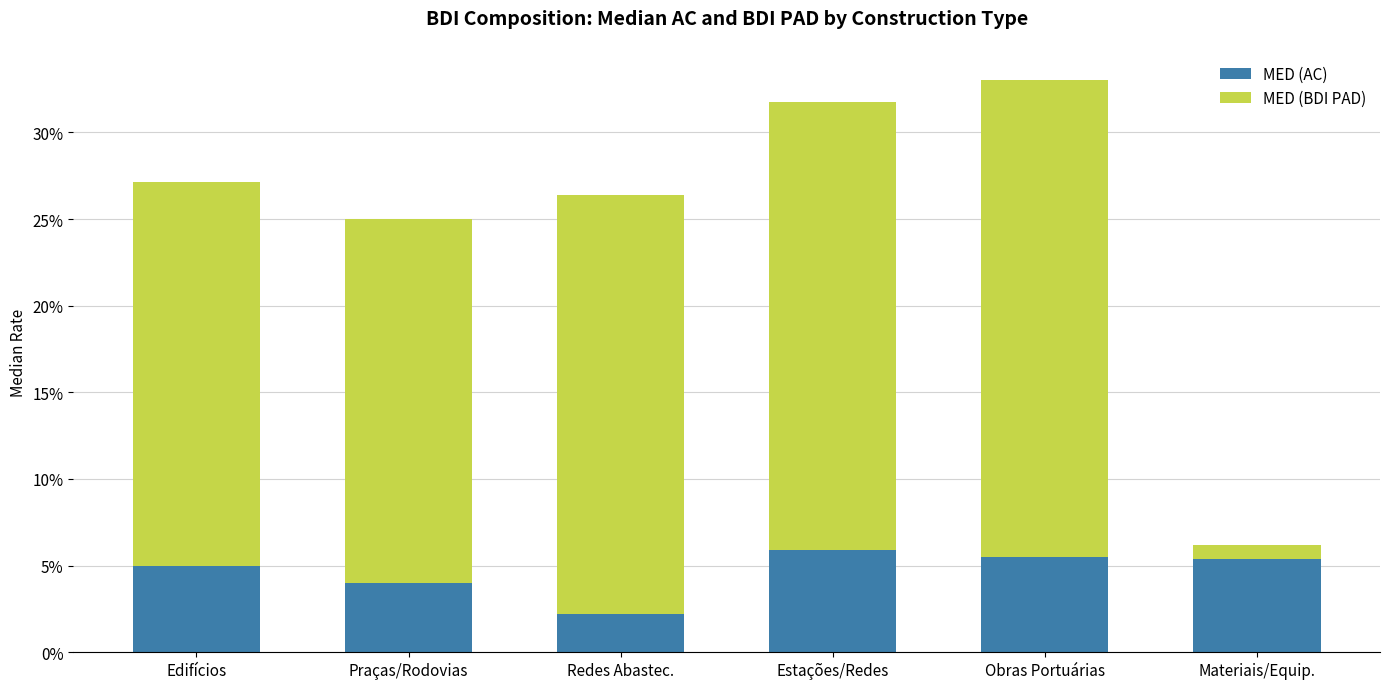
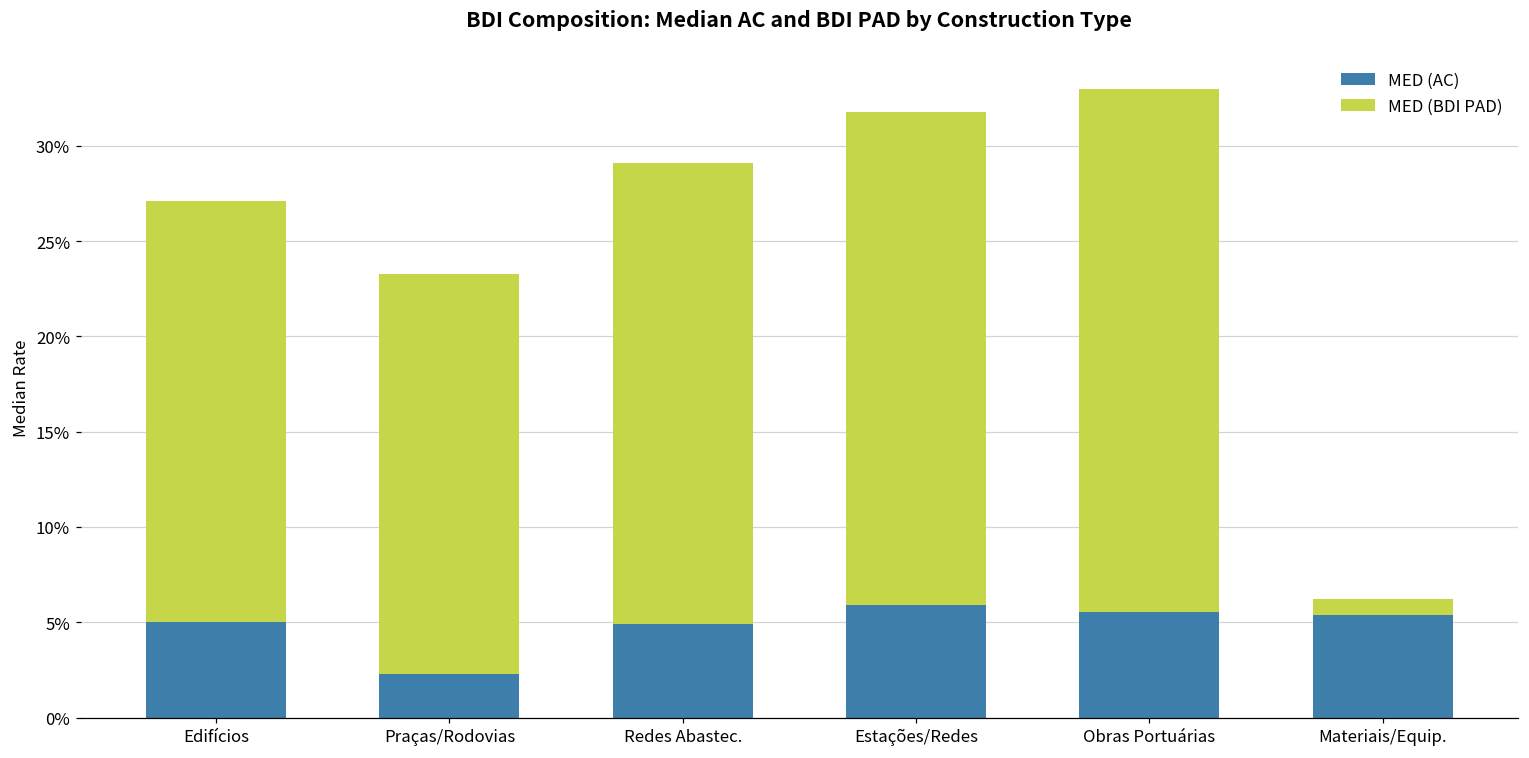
  {
    "MED (AC)": {
      "Edifícios": "5.0%",
-     "Praças/Rodovias": "4.0%",
-     "Redes Abastec.": "2.2%",
+     "Praças/Rodovias": "2.3%",
+     "Redes Abastec.": "4.9%",
      "Estações/Redes": "5.9%",
      "Obras Portuárias": "5.5%",
      "Materiais/Equip.": "5.4%"
    },
    "MED (BDI PAD)": {
      "Edifícios": "22.1%",
      "Praças/Rodovias": "21.0%",
      "Redes Abastec.": "24.2%",
      "Estações/Redes": "25.8%",
      "Obras Portuárias": "27.5%",
      "Materiais/Equip.": "0.9%"
    }
  }
